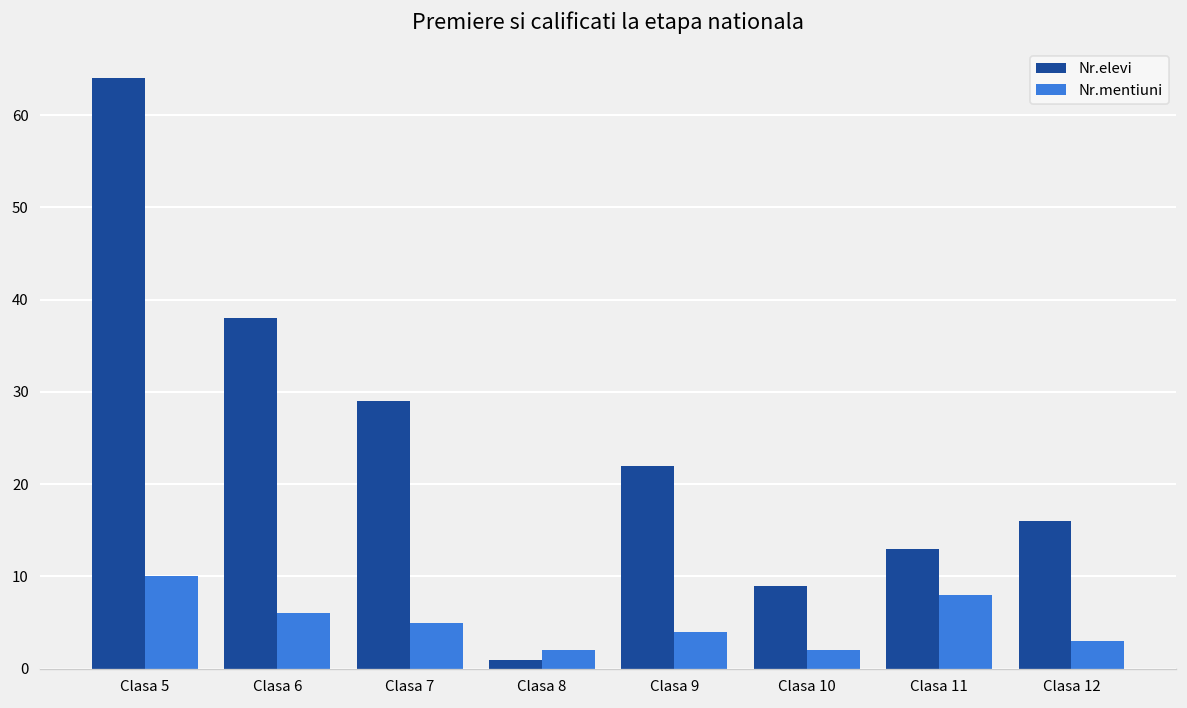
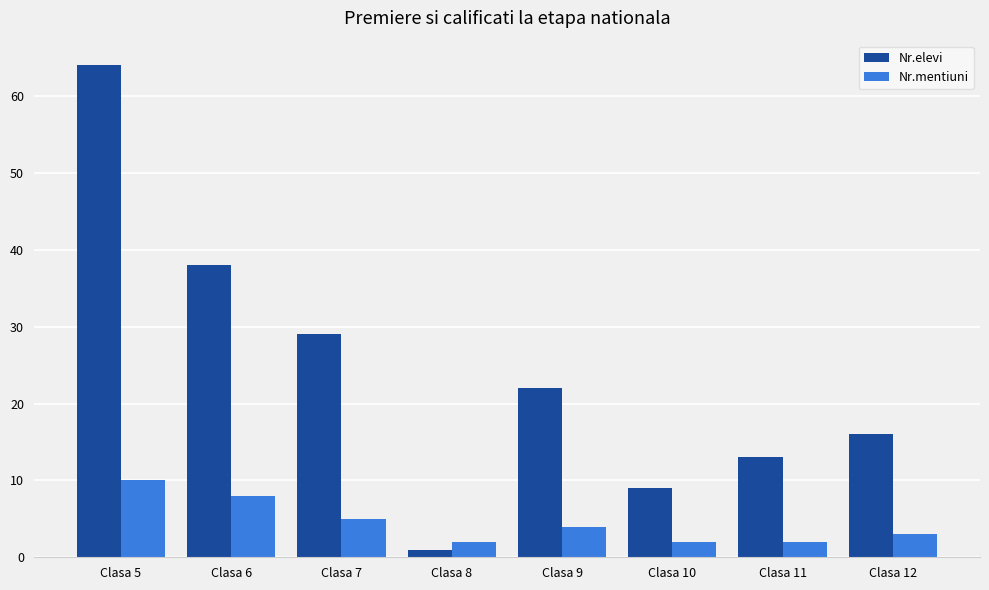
  {
    "Nr.elevi": {
      "Clasa 5": 64,
      "Clasa 6": 38,
      "Clasa 7": 29,
      "Clasa 8": 1,
      "Clasa 9": 22,
      "Clasa 10": 9,
      "Clasa 11": 13,
      "Clasa 12": 16
    },
    "Nr.mentiuni": {
      "Clasa 5": 10,
-     "Clasa 6": 6,
+     "Clasa 6": 8,
      "Clasa 7": 5,
      "Clasa 8": 2,
      "Clasa 9": 4,
      "Clasa 10": 2,
-     "Clasa 11": 8,
+     "Clasa 11": 2,
      "Clasa 12": 3
    }
  }
